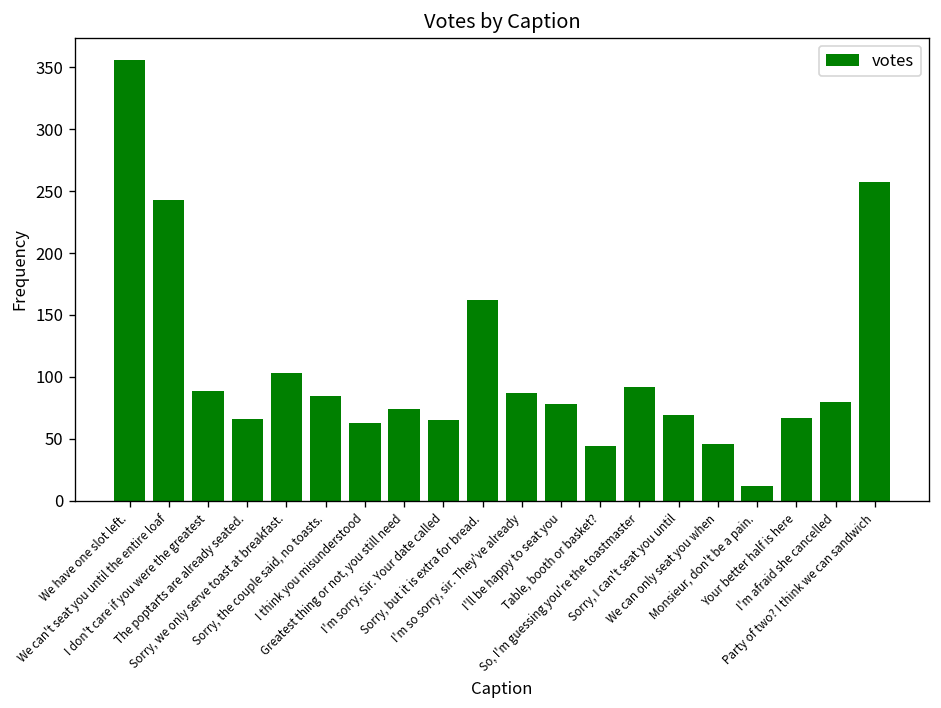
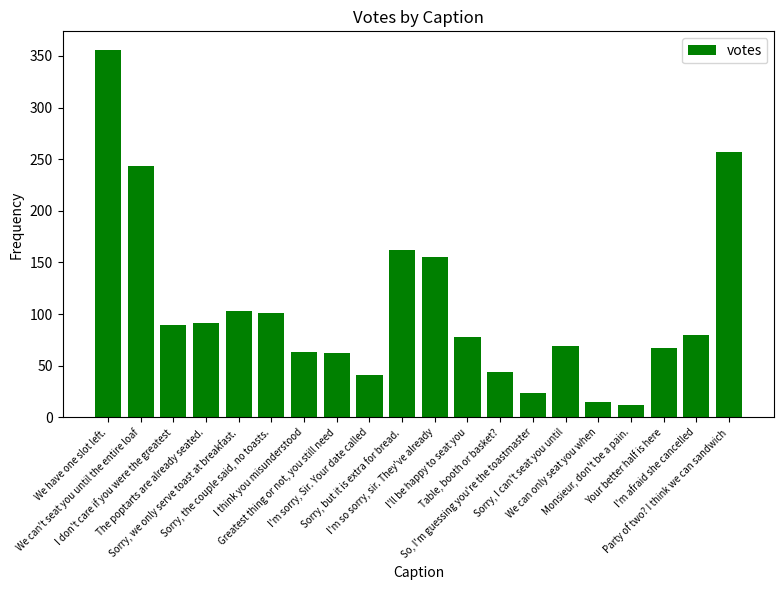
  {
    "We have one slot left.": 356,
    "We can't seat you until the entire loaf": 243,
    "I don't care if you were the greatest": 89,
-   "The poptarts are already seated.": 66,
+   "The poptarts are already seated.": 91,
    "Sorry, we only serve toast at breakfast.": 103,
-   "Sorry, the couple said, no toasts.": 85,
+   "Sorry, the couple said, no toasts.": 101,
    "I think you misunderstood": 63,
-   "Greatest thing or not, you still need": 74,
-   "I'm sorry, Sir. Your date called": 65,
+   "Greatest thing or not, you still need": 62,
+   "I'm sorry, Sir. Your date called": 41,
    "Sorry, but it is extra for bread.": 162,
-   "I'm so sorry, sir. They've already": 87,
+   "I'm so sorry, sir. They've already": 155,
    "I'll be happy to seat you": 78,
    "Table, booth or basket?": 44,
-   "So, I'm guessing you're the toastmaster": 92,
+   "So, I'm guessing you're the toastmaster": 24,
    "Sorry, I can't seat you until": 69,
-   "We can only seat you when": 46,
+   "We can only seat you when": 15,
    "Monsieur, don't be a pain.": 12,
    "Your better half is here": 67,
    "I'm afraid she cancelled": 80,
    "Party of two? I think we can sandwich": 257
  }
